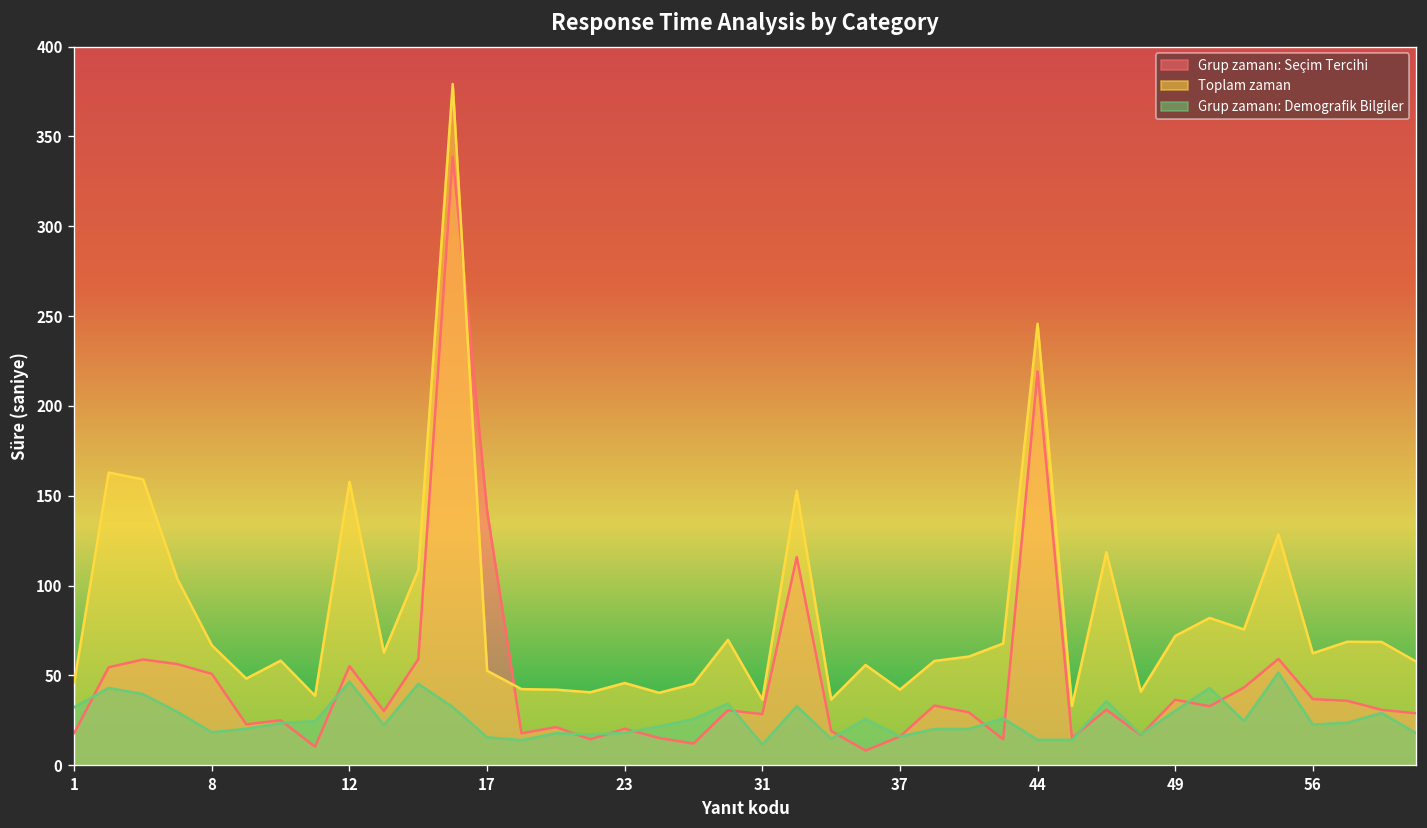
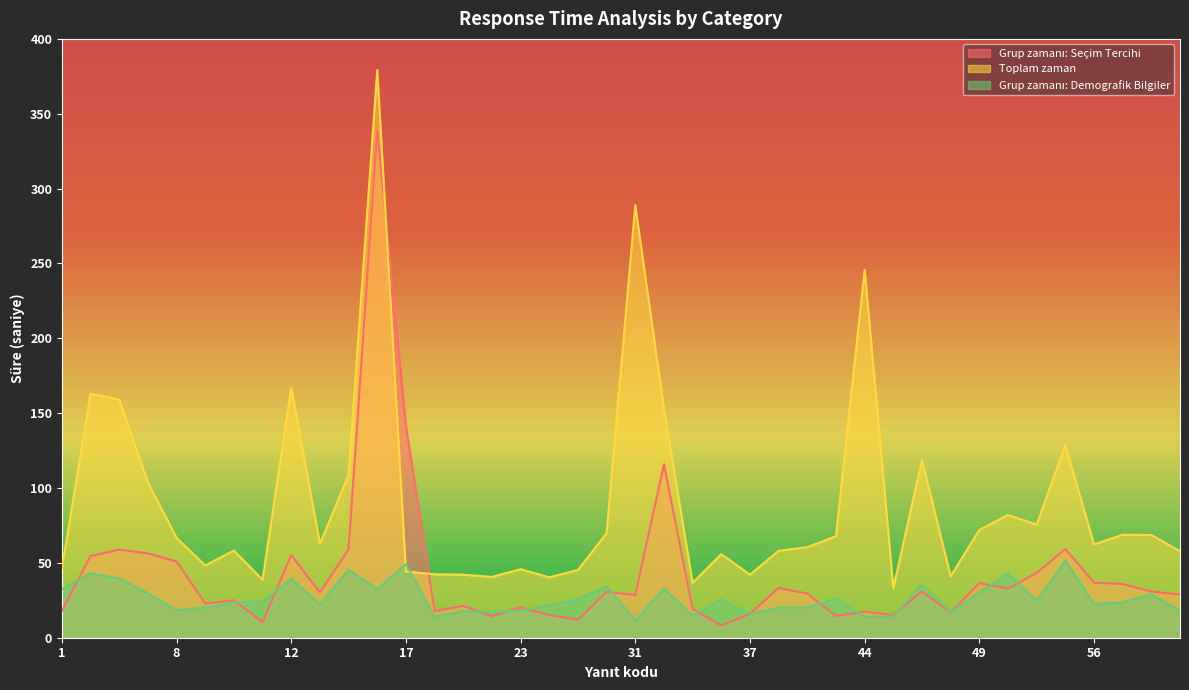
  {
    "Grup zamanı: Seçim Tercihi": {
      "1": 18,
      "8": 51,
      "12": 55,
      "17": 142,
      "23": 20,
      "31": 28,
-     "44": 219,
+     "44": 17,
      "49": 36,
      "56": 37
    },
    "Toplam zaman": {
      "1": 46,
      "8": 67,
-     "12": 158,
-     "17": 53,
+     "12": 167,
+     "17": 44,
      "23": 46,
-     "31": 37,
+     "31": 289,
      "37": 42,
      "44": 246,
      "49": 72,
      "56": 62
    },
    "Grup zamanı: Demografik Bilgiler": {
      "1": 32,
      "8": 18,
-     "12": 47,
-     "17": 16,
+     "12": 39,
+     "17": 49,
      "23": 18,
      "31": 12,
      "44": 14,
      "49": 30,
      "56": 23
    }
  }
